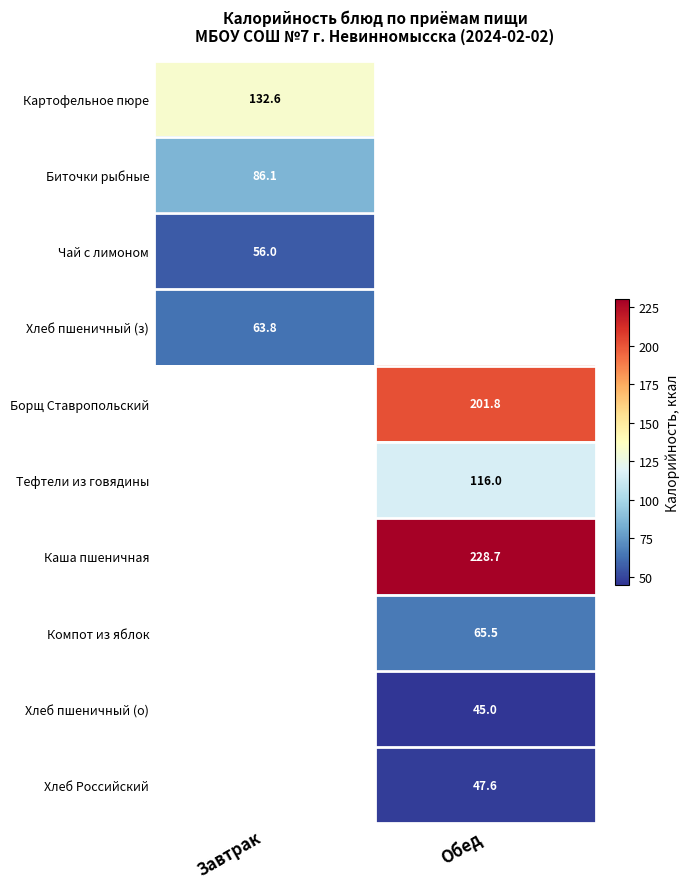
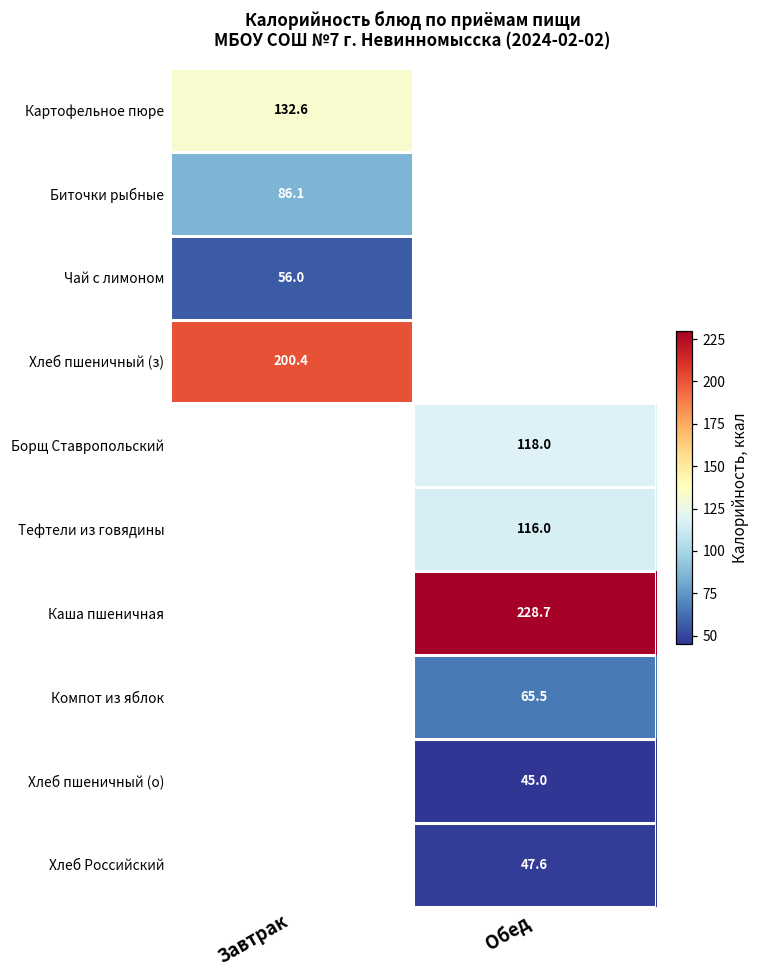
  {
    "Картофельное пюре": {
      "Завтрак": 132.6
    },
    "Биточки рыбные": {
      "Завтрак": 86.1
    },
    "Чай с лимоном": {
      "Завтрак": 56.0
    },
    "Хлеб пшеничный (з)": {
-     "Завтрак": 63.8
+     "Завтрак": 200.4
    },
    "Борщ Ставропольский": {
-     "Обед": 201.8
+     "Обед": 118.0
    },
    "Тефтели из говядины": {
      "Обед": 116.0
    },
    "Каша пшеничная": {
      "Обед": 228.7
    },
    "Компот из яблок": {
      "Обед": 65.5
    },
    "Хлеб пшеничный (о)": {
      "Обед": 45.0
    },
    "Хлеб Российский": {
      "Обед": 47.6
    }
  }
